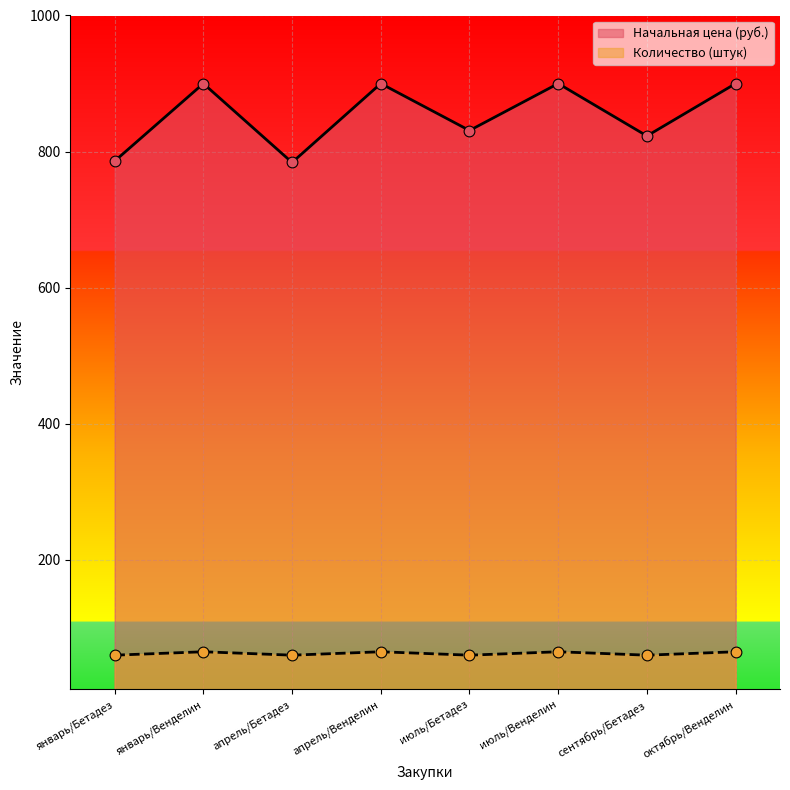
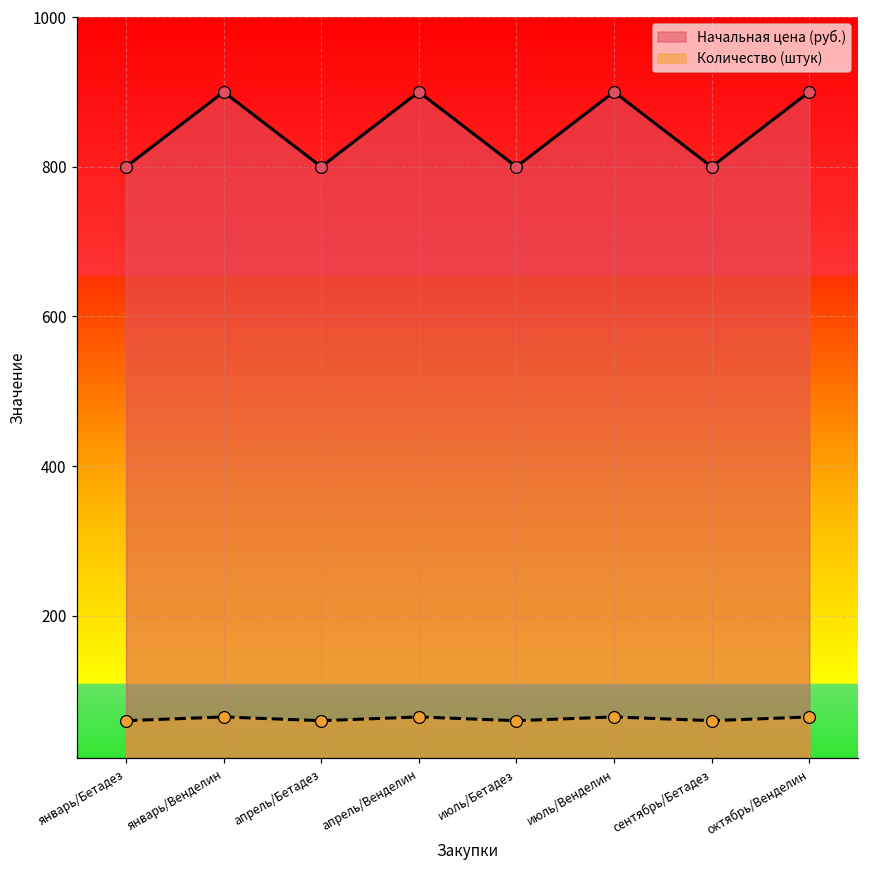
  {
    "Начальная цена (руб.)": {
-     "январь/Бетадез": 790,
+     "январь/Бетадез": 800,
      "январь/Венделин": 900,
-     "апрель/Бетадез": 780,
+     "апрель/Бетадез": 800,
      "апрель/Венделин": 900,
-     "июль/Бетадез": 830,
+     "июль/Бетадез": 800,
      "июль/Венделин": 900,
-     "сентябрь/Бетадез": 820,
+     "сентябрь/Бетадез": 800,
      "октябрь/Венделин": 900
    },
    "Количество (штук)": {
      "январь/Бетадез": 60,
      "январь/Венделин": 70,
      "апрель/Бетадез": 60,
      "апрель/Венделин": 70,
      "июль/Бетадез": 60,
      "июль/Венделин": 70,
      "сентябрь/Бетадез": 60,
      "октябрь/Венделин": 70
    }
  }
